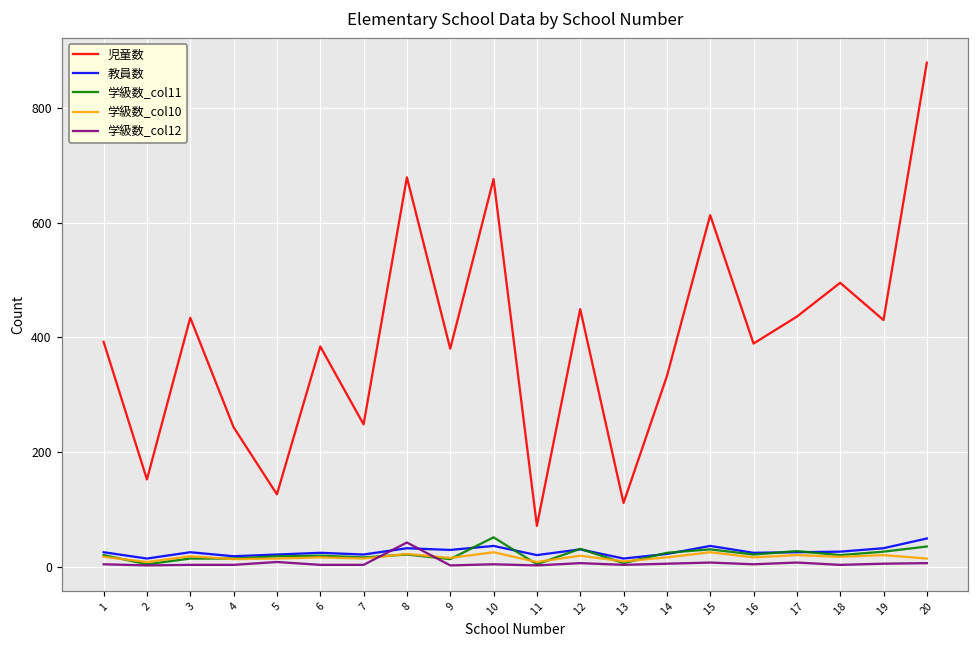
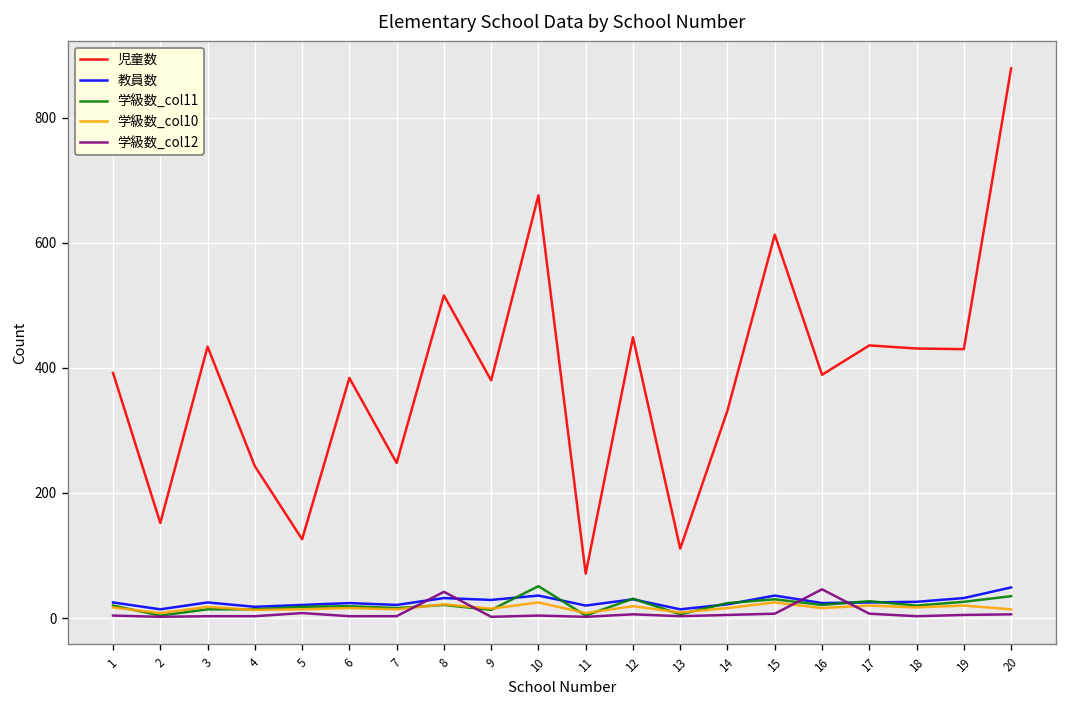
  {
    "児童数": {
      "1": 390,
      "2": 150,
      "3": 430,
      "4": 240,
      "5": 130,
      "6": 380,
      "7": 250,
-     "8": 680,
+     "8": 520,
      "9": 380,
      "10": 680,
      "11": 70,
      "12": 450,
      "13": 110,
      "14": 330,
      "15": 610,
      "16": 390,
      "17": 440,
-     "18": 500,
+     "18": 430,
      "19": 430,
      "20": 880
    },
    "教員数": {
      "1": 30,
      "2": 10,
      "3": 30,
      "6": 20,
      "7": 20,
      "8": 30,
      "9": 30,
      "10": 40,
      "11": 20,
      "13": 10,
      "15": 40,
      "18": 30,
      "19": 30,
      "20": 50
    },
    "学級数_col11": {
      "10": 50,
      "15": 30,
      "19": 30,
      "20": 40
    },
    "学級数_col10": {
      "10": 30,
      "12": 20,
      "14": 20,
      "15": 30,
      "16": 20,
      "17": 20,
      "19": 20,
      "20": 10
    },
    "学級数_col12": {
      "1": 0,
      "3": 0,
      "4": 0,
      "5": 10,
      "6": 0,
      "7": 0,
      "8": 40,
      "9": 0,
      "10": 0,
      "12": 10,
      "14": 10,
      "15": 10,
-     "16": 0,
+     "16": 50,
      "17": 10,
      "18": 0,
      "19": 10,
      "20": 10
    }
  }
